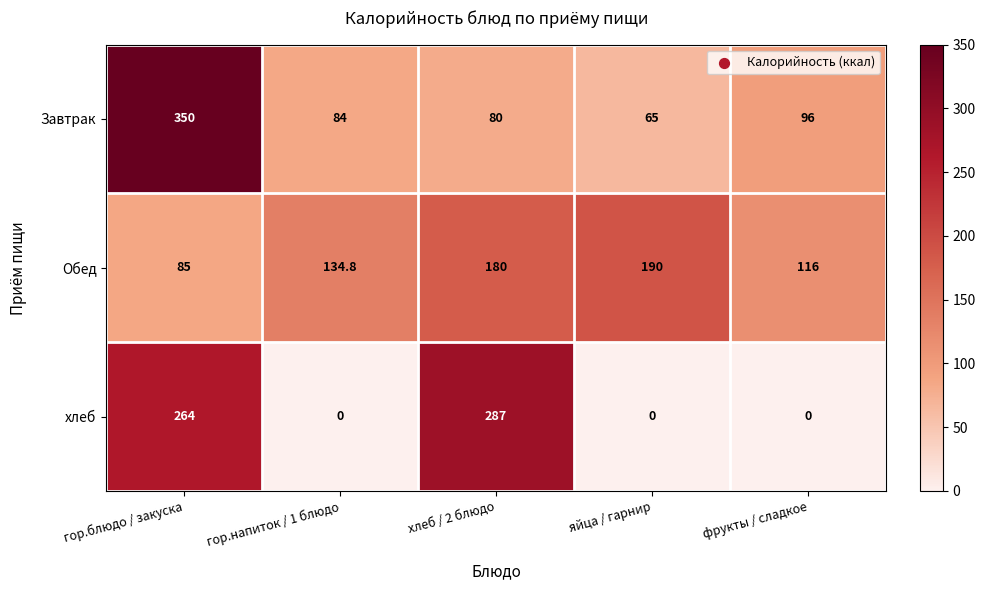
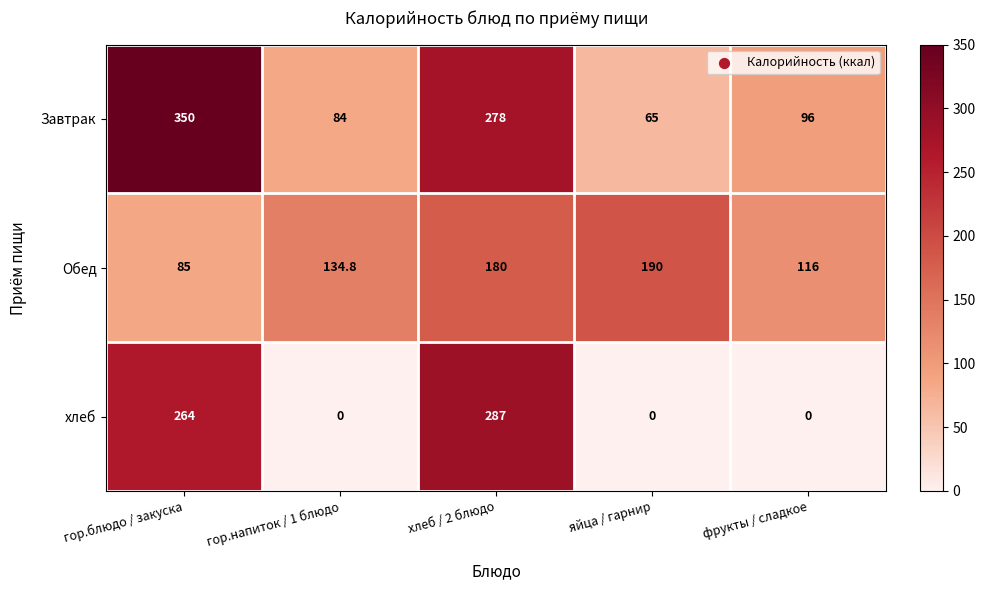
  {
    "Завтрак": {
      "гор.блюдо / закуска": 350,
      "гор.напиток / 1 блюдо": 84,
-     "хлеб / 2 блюдо": 80,
+     "хлеб / 2 блюдо": 278,
      "яйца / гарнир": 65,
      "фрукты / сладкое": 96
    },
    "Обед": {
      "гор.блюдо / закуска": 85,
      "гор.напиток / 1 блюдо": 134.8,
      "хлеб / 2 блюдо": 180,
      "яйца / гарнир": 190,
      "фрукты / сладкое": 116
    },
    "хлеб": {
      "гор.блюдо / закуска": 264,
      "гор.напиток / 1 блюдо": 0,
      "хлеб / 2 блюдо": 287,
      "яйца / гарнир": 0,
      "фрукты / сладкое": 0
    }
  }
